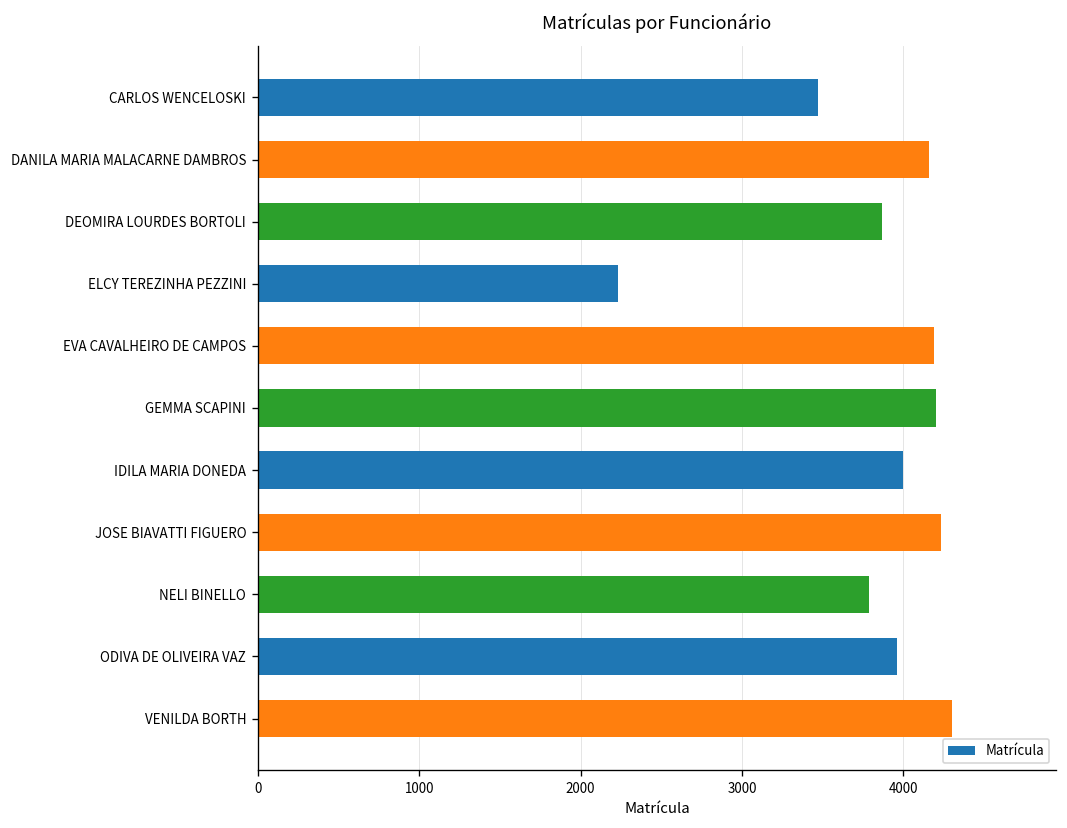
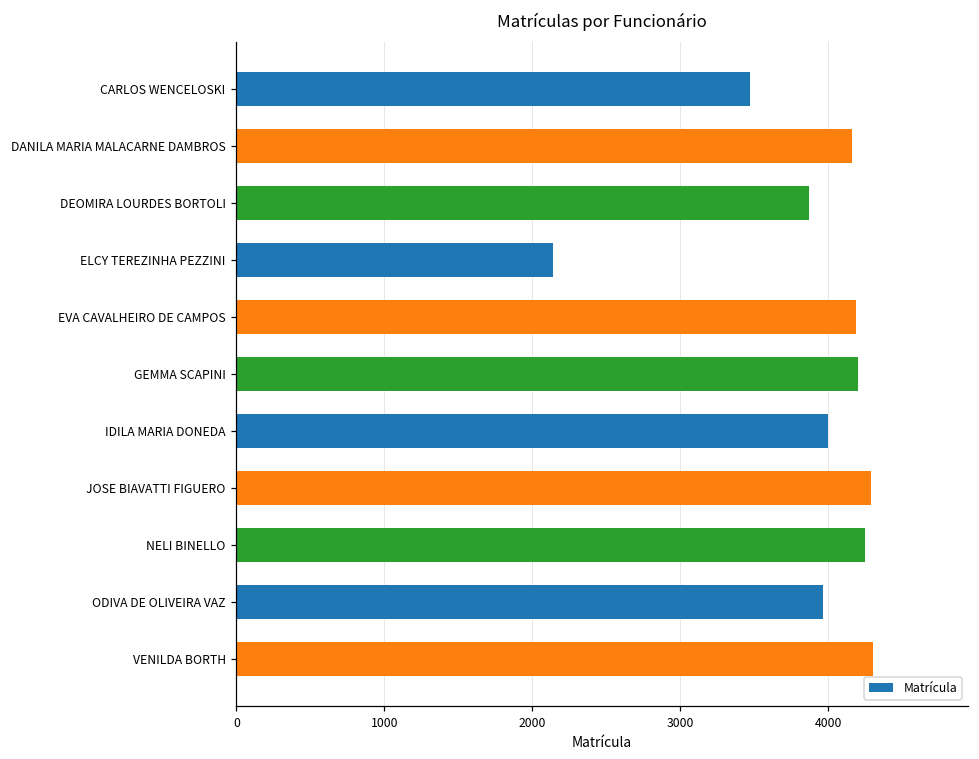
  {
    "CARLOS WENCELOSKI": 3470,
    "DANILA MARIA MALACARNE DAMBROS": 4160,
    "DEOMIRA LOURDES BORTOLI": 3870,
-   "ELCY TEREZINHA PEZZINI": 2230,
+   "ELCY TEREZINHA PEZZINI": 2140,
    "EVA CAVALHEIRO DE CAMPOS": 4190,
    "GEMMA SCAPINI": 4200,
    "IDILA MARIA DONEDA": 4000,
-   "JOSE BIAVATTI FIGUERO": 4230,
-   "NELI BINELLO": 3790,
+   "JOSE BIAVATTI FIGUERO": 4290,
+   "NELI BINELLO": 4250,
    "ODIVA DE OLIVEIRA VAZ": 3960,
    "VENILDA BORTH": 4300
  }
